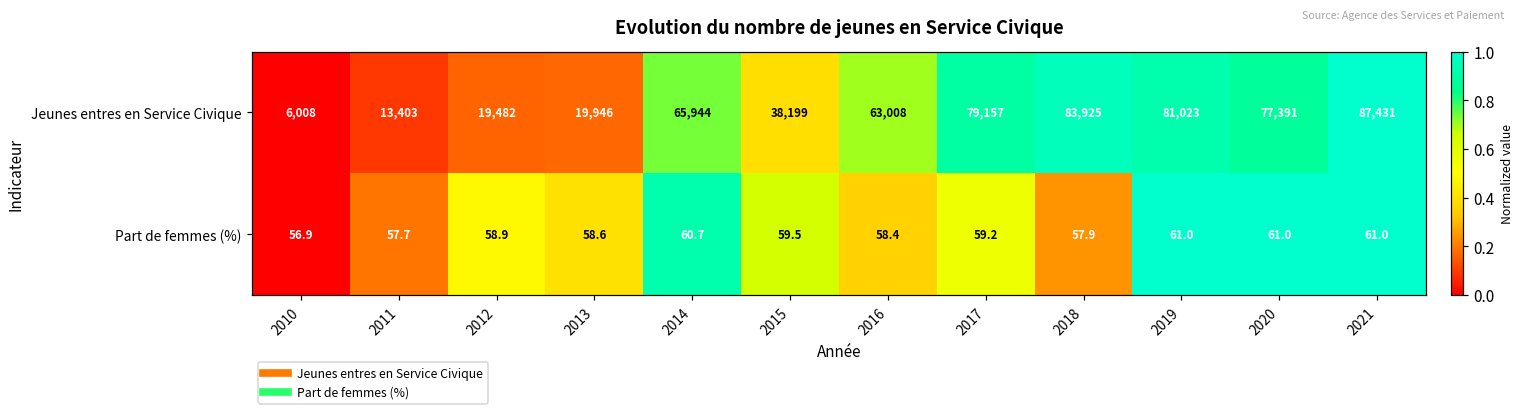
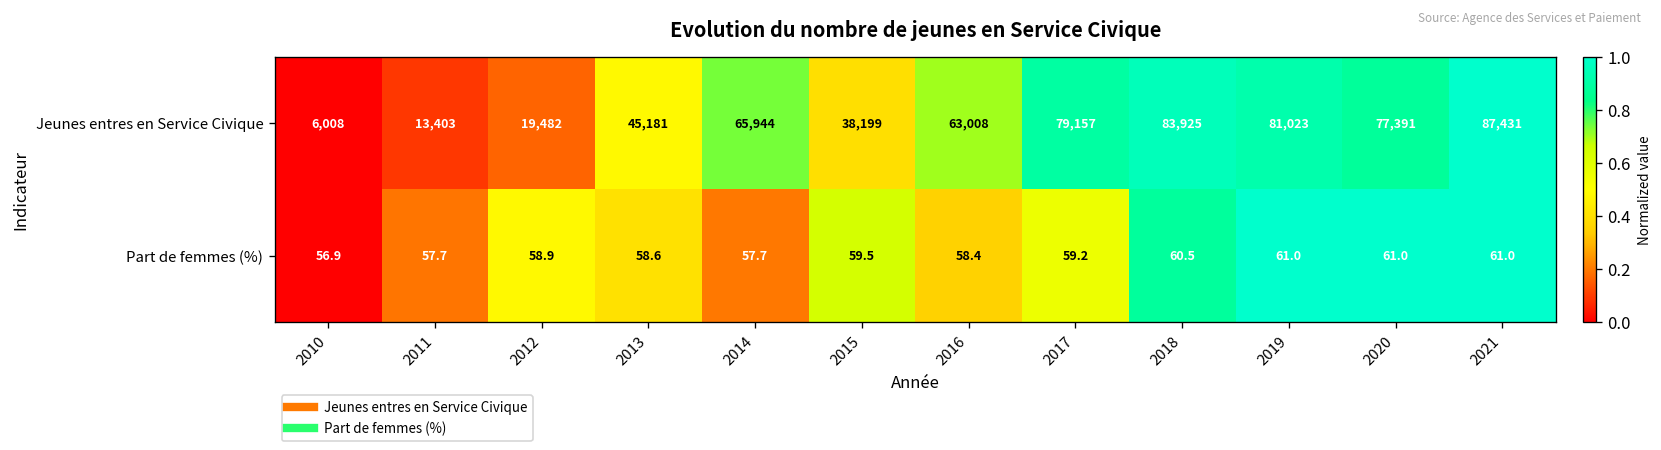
  {
    "Jeunes entres en Service Civique": {
      "2010": "6,008",
      "2011": "13,403",
      "2012": "19,482",
-     "2013": "19,946",
+     "2013": "45,181",
      "2014": "65,944",
      "2015": "38,199",
      "2016": "63,008",
      "2017": "79,157",
      "2018": "83,925",
      "2019": "81,023",
      "2020": "77,391",
      "2021": "87,431"
    },
    "Part de femmes (%)": {
      "2010": "56.9",
      "2011": "57.7",
      "2012": "58.9",
      "2013": "58.6",
-     "2014": "60.7",
+     "2014": "57.7",
      "2015": "59.5",
      "2016": "58.4",
      "2017": "59.2",
-     "2018": "57.9",
+     "2018": "60.5",
      "2019": "61.0",
      "2020": "61.0",
      "2021": "61.0"
    }
  }
